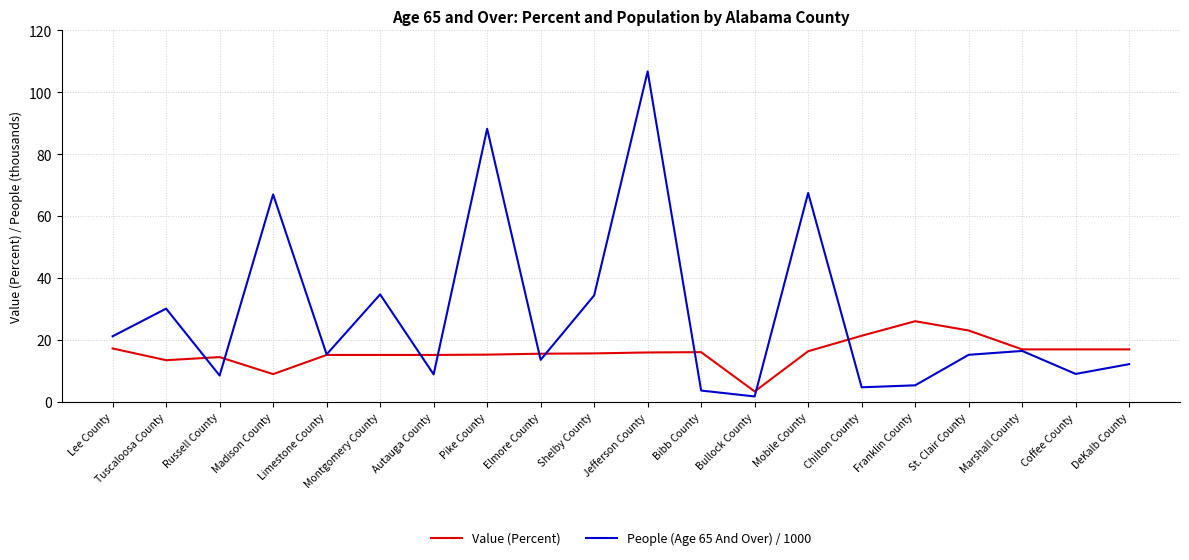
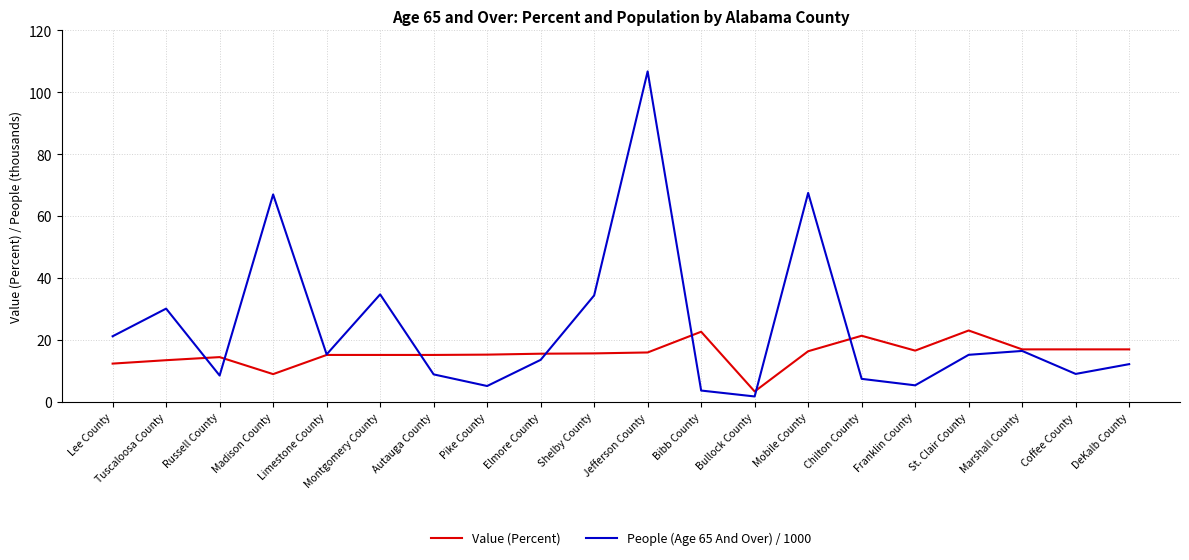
  {
    "Value (Percent)": {
-     "Lee County": 17,
+     "Lee County": 12,
      "Tuscaloosa County": 13,
      "Russell County": 14,
      "Madison County": 9,
      "Montgomery County": 15,
      "Autauga County": 15,
      "Pike County": 15,
      "Elmore County": 16,
      "Shelby County": 16,
      "Jefferson County": 16,
-     "Bibb County": 16,
+     "Bibb County": 23,
      "Bullock County": 3,
      "Mobile County": 16,
      "Chilton County": 21,
-     "Franklin County": 26,
+     "Franklin County": 17,
      "St. Clair County": 23,
      "Coffee County": 17,
      "DeKalb County": 17
    },
    "People (Age 65 And Over) / 1000": {
      "Lee County": 21,
      "Tuscaloosa County": 30,
      "Russell County": 8,
      "Madison County": 67,
      "Montgomery County": 35,
      "Autauga County": 9,
-     "Pike County": 88,
+     "Pike County": 5,
      "Elmore County": 14,
      "Shelby County": 34,
      "Jefferson County": 107,
      "Bibb County": 4,
      "Bullock County": 2,
      "Mobile County": 67,
-     "Chilton County": 5,
+     "Chilton County": 7,
      "Franklin County": 5,
      "St. Clair County": 15,
      "Coffee County": 9,
      "DeKalb County": 12
    }
  }
